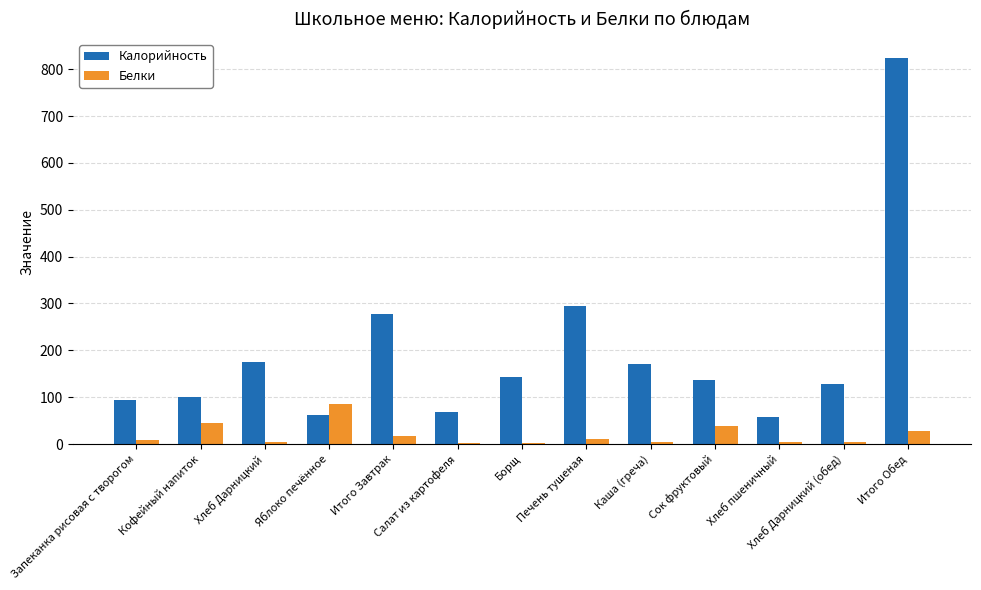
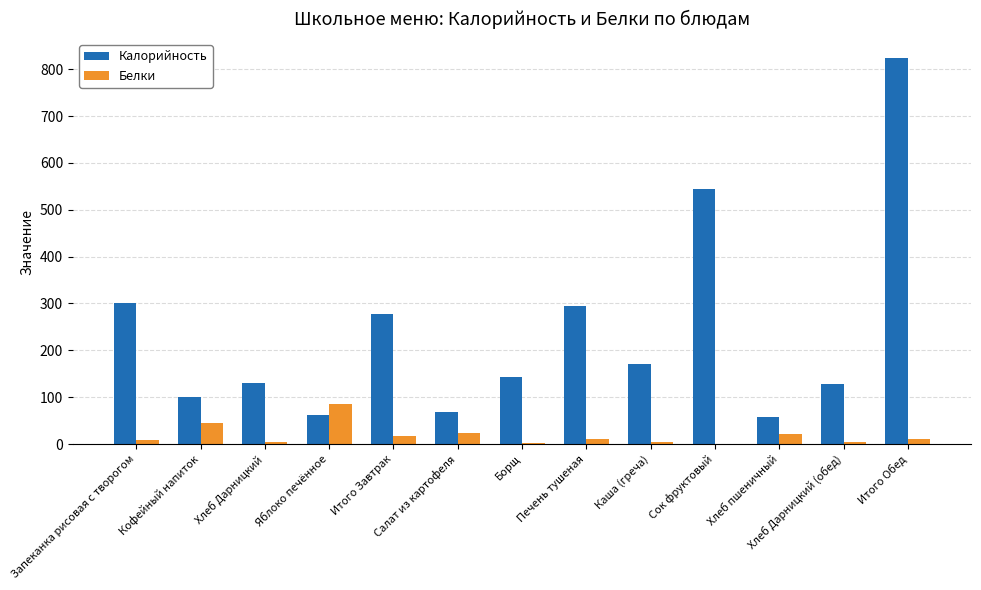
  {
    "Калорийность": {
-     "Запеканка рисовая с творогом": 100,
+     "Запеканка рисовая с творогом": 300,
      "Кофейный напиток": 100,
-     "Хлеб Дарницкий": 180,
+     "Хлеб Дарницкий": 130,
      "Яблоко печённое": 60,
      "Итого Завтрак": 280,
      "Салат из картофеля": 70,
      "Борщ": 140,
      "Печень тушеная": 290,
      "Каша (греча)": 170,
-     "Сок фруктовый": 140,
+     "Сок фруктовый": 550,
      "Хлеб пшеничный": 60,
      "Хлеб Дарницкий (обед)": 130,
      "Итого Обед": 820
    },
    "Белки": {
      "Запеканка рисовая с творогом": 10,
      "Кофейный напиток": 40,
      "Яблоко печённое": 90,
      "Итого Завтрак": 20,
-     "Салат из картофеля": 0,
+     "Салат из картофеля": 20,
      "Печень тушеная": 10,
      "Каша (греча)": 10,
-     "Сок фруктовый": 40,
-     "Хлеб пшеничный": 0,
-     "Итого Обед": 30
+     "Сок фруктовый": 0,
+     "Хлеб пшеничный": 20,
+     "Итого Обед": 10
    }
  }
